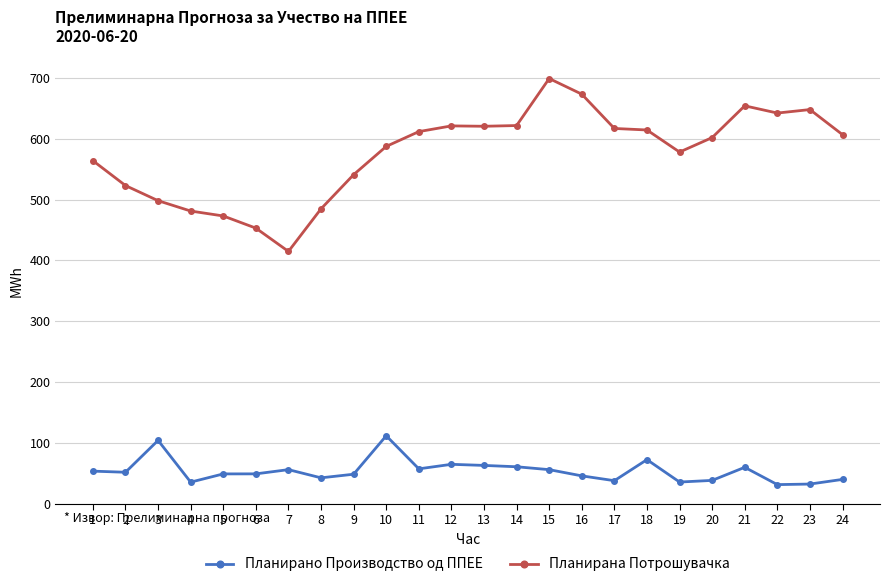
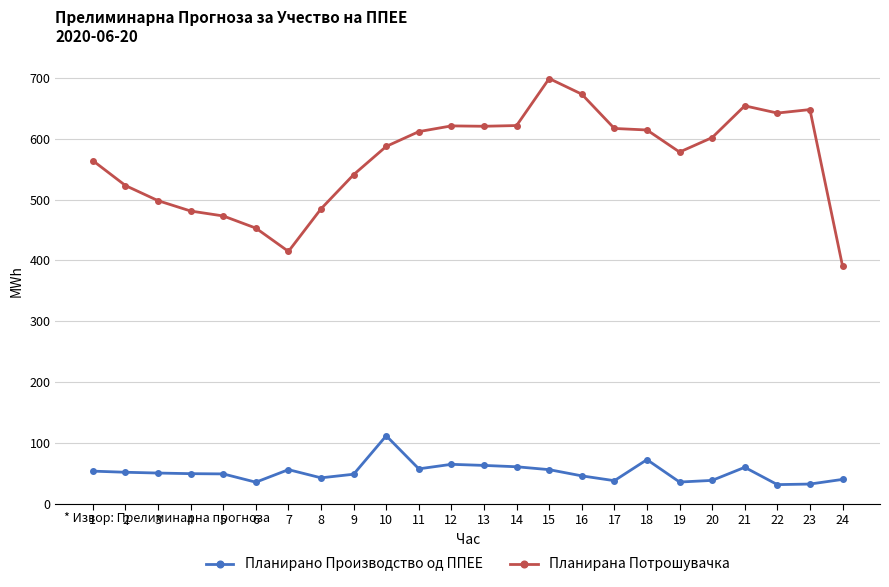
  {
    "Планирано Производство од ППЕЕ": {
      "1": 50,
      "2": 50,
-     "3": 100,
-     "4": 40,
+     "3": 50,
+     "4": 50,
      "5": 50,
-     "6": 50,
+     "6": 40,
      "7": 60,
      "8": 40,
      "9": 50,
      "10": 110,
      "11": 60,
      "12": 60,
      "13": 60,
      "14": 60,
      "15": 60,
      "16": 50,
      "17": 40,
      "18": 70,
      "19": 40,
      "20": 40,
      "21": 60,
      "22": 30,
      "23": 30,
      "24": 40
    },
    "Планирана Потрошувачка": {
      "1": 560,
      "2": 520,
      "3": 500,
      "4": 480,
      "5": 470,
      "6": 450,
      "7": 410,
      "8": 480,
      "9": 540,
      "10": 590,
      "11": 610,
      "12": 620,
      "13": 620,
      "14": 620,
      "15": 700,
      "16": 670,
      "17": 620,
      "18": 610,
      "19": 580,
      "20": 600,
      "21": 650,
      "22": 640,
      "23": 650,
-     "24": 610
+     "24": 390
    }
  }
